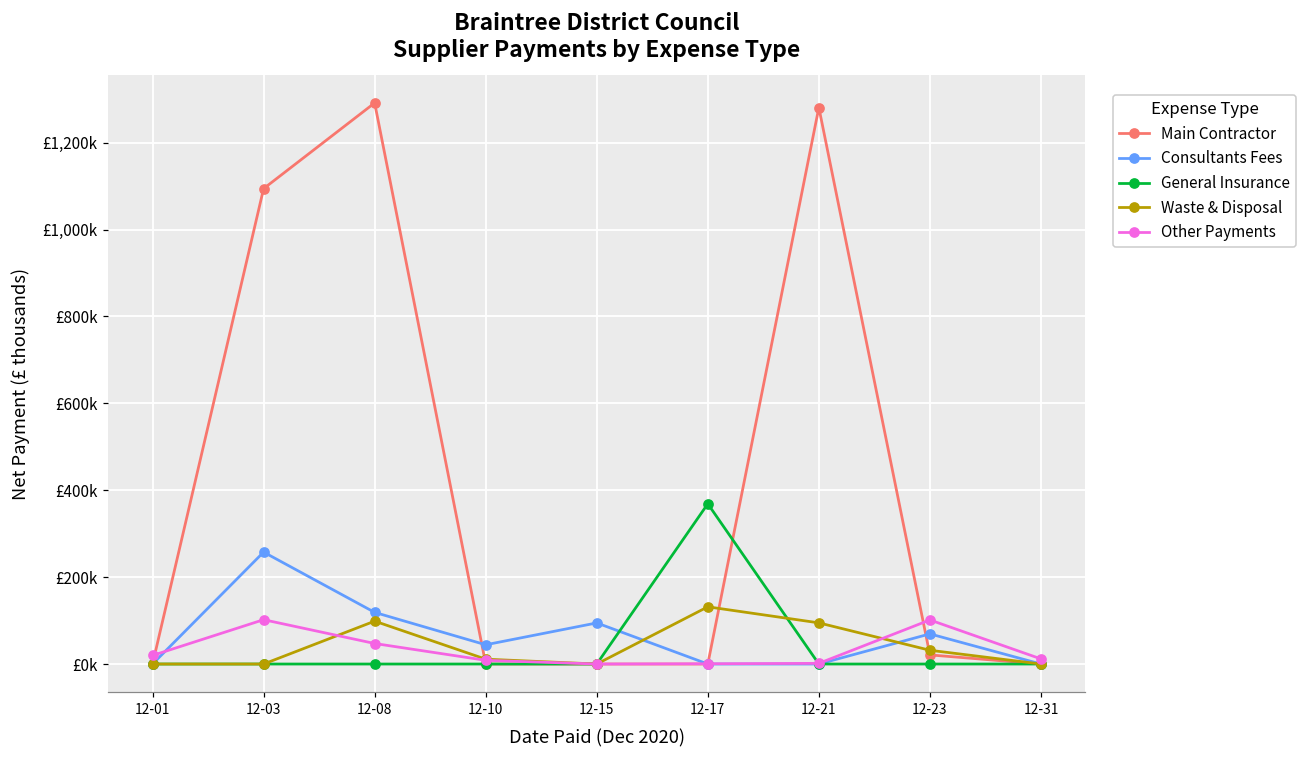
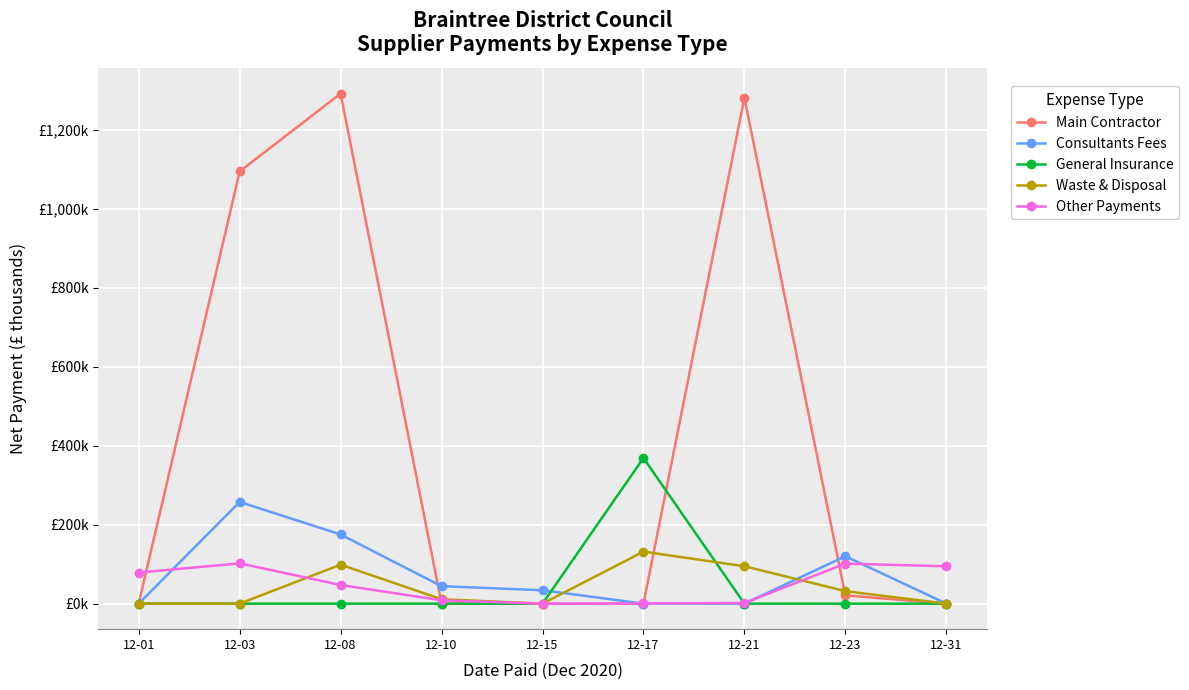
  {
    "Main Contractor": {
      "12-03": "£1,090,000",
      "12-08": "£1,290,000",
      "12-21": "£1,280,000",
      "12-23": "£20,000"
    },
    "Consultants Fees": {
      "12-03": "£260,000",
-     "12-08": "£120,000",
+     "12-08": "£180,000",
      "12-10": "£40,000",
-     "12-15": "£90,000",
-     "12-23": "£70,000"
+     "12-15": "£30,000",
+     "12-23": "£120,000"
    },
    "General Insurance": {
      "12-08": "£0",
      "12-17": "£370,000",
      "12-23": "£0"
    },
    "Waste & Disposal": {
      "12-08": "£100,000",
      "12-17": "£130,000",
      "12-21": "£90,000",
      "12-23": "£30,000"
    },
    "Other Payments": {
-     "12-01": "£20,000",
+     "12-01": "£80,000",
      "12-03": "£100,000",
      "12-08": "£50,000",
      "12-23": "£100,000",
-     "12-31": "£10,000"
+     "12-31": "£90,000"
    }
  }
